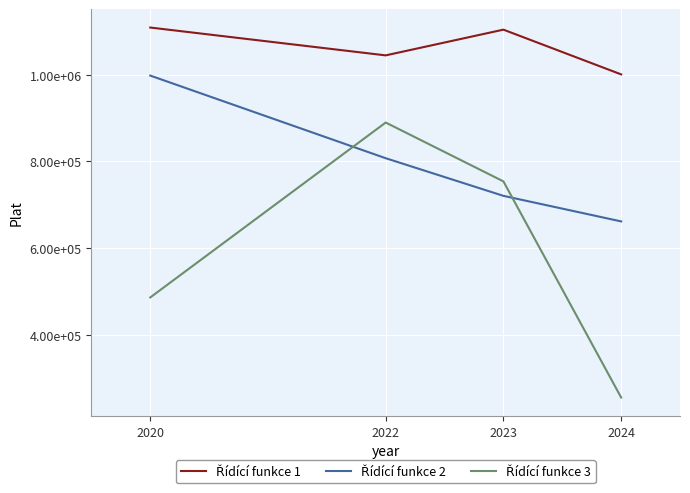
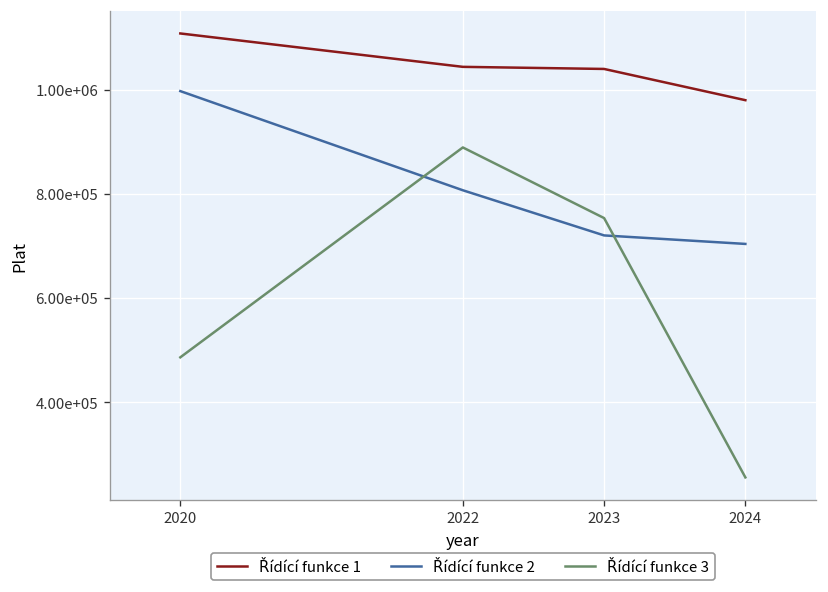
  {
    "Řídící funkce 1": {
      "2020": 1110000,
      "2022": 1040000,
-     "2023": 1100000,
-     "2024": 1000000
+     "2023": 1040000,
+     "2024": 980000
    },
    "Řídící funkce 2": {
      "2020": 1000000,
      "2022": 810000,
      "2023": 720000,
-     "2024": 660000
+     "2024": 700000
    },
    "Řídící funkce 3": {
      "2020": 490000,
      "2022": 890000,
      "2023": 750000,
      "2024": 260000
    }
  }
